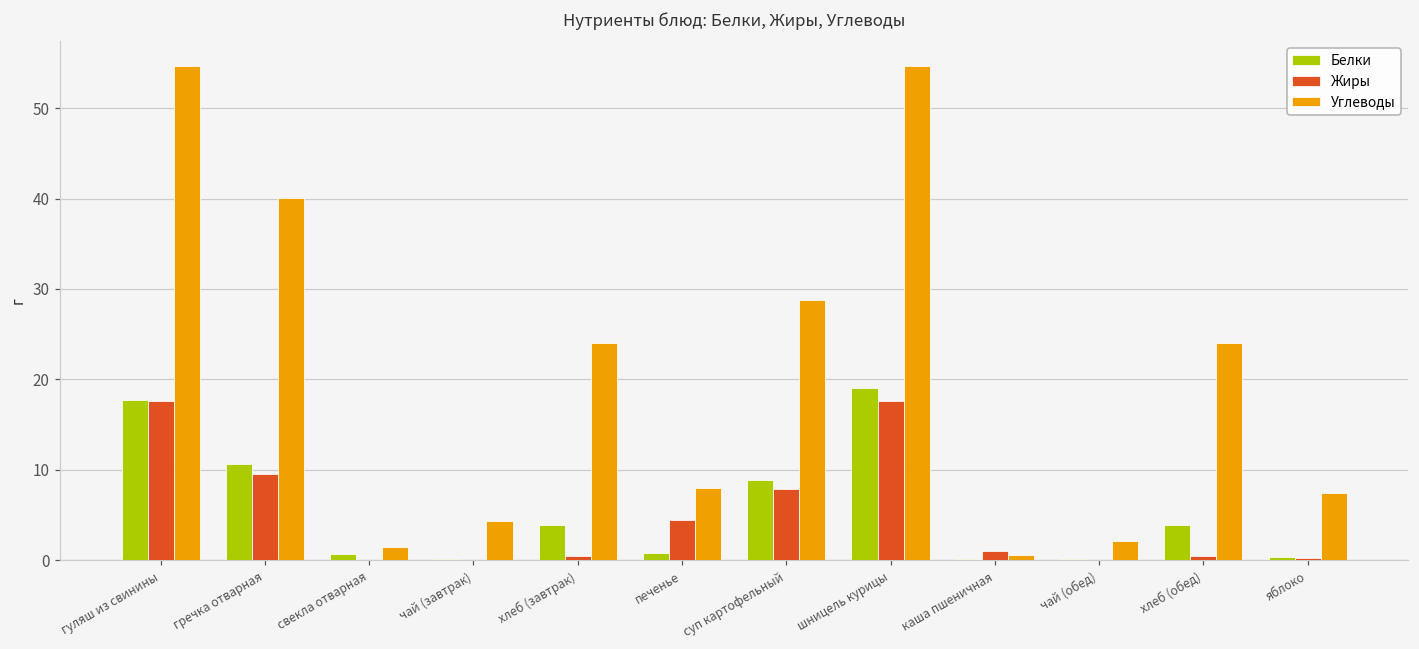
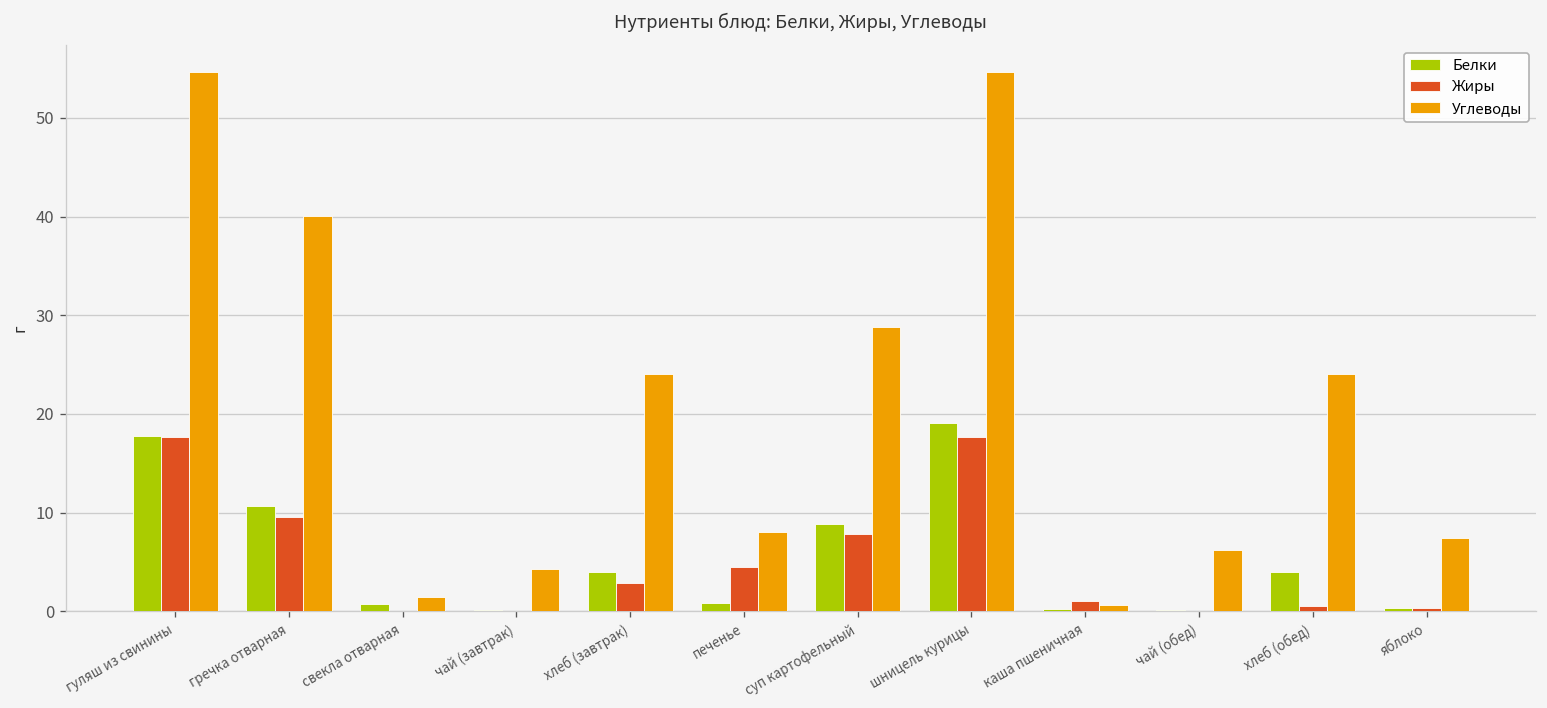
  {
    "Белки": {
      "гуляш из свинины": 18,
      "гречка отварная": 11,
      "свекла отварная": 1,
      "хлеб (завтрак)": 4,
      "печенье": 1,
      "суп картофельный": 9,
      "шницель курицы": 19,
      "хлеб (обед)": 4,
      "яблоко": 0
    },
    "Жиры": {
      "гуляш из свинины": 18,
      "гречка отварная": 10,
      "свекла отварная": 0,
      "чай (завтрак)": 0,
-     "хлеб (завтрак)": 1,
+     "хлеб (завтрак)": 3,
      "печенье": 5,
      "суп картофельный": 8,
      "шницель курицы": 18,
      "каша пшеничная": 1,
      "хлеб (обед)": 1
    },
    "Углеводы": {
      "гуляш из свинины": 55,
      "гречка отварная": 40,
      "свекла отварная": 1,
      "чай (завтрак)": 4,
      "хлеб (завтрак)": 24,
      "печенье": 8,
      "суп картофельный": 29,
      "шницель курицы": 55,
      "каша пшеничная": 1,
-     "чай (обед)": 2,
+     "чай (обед)": 6,
      "хлеб (обед)": 24,
      "яблоко": 7
    }
  }
